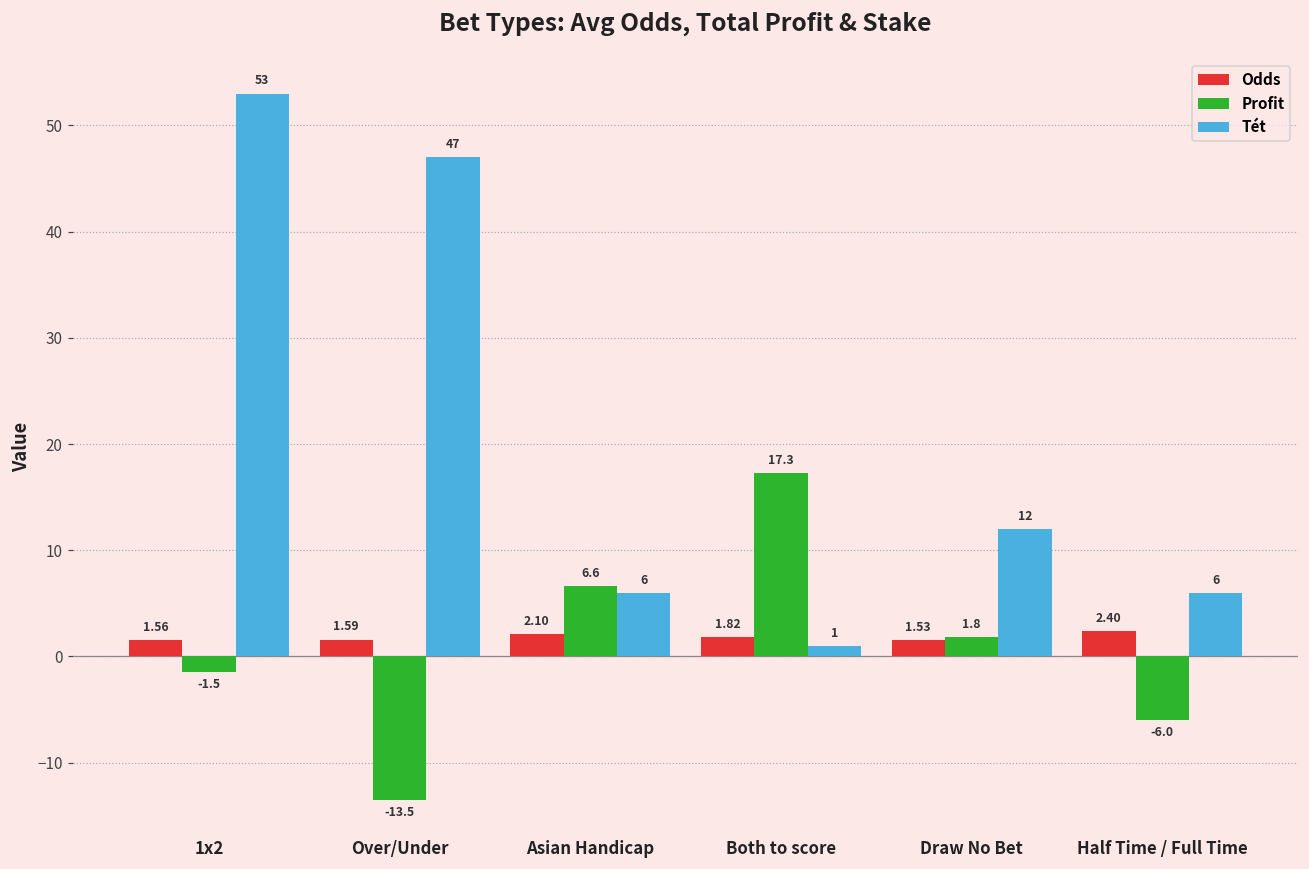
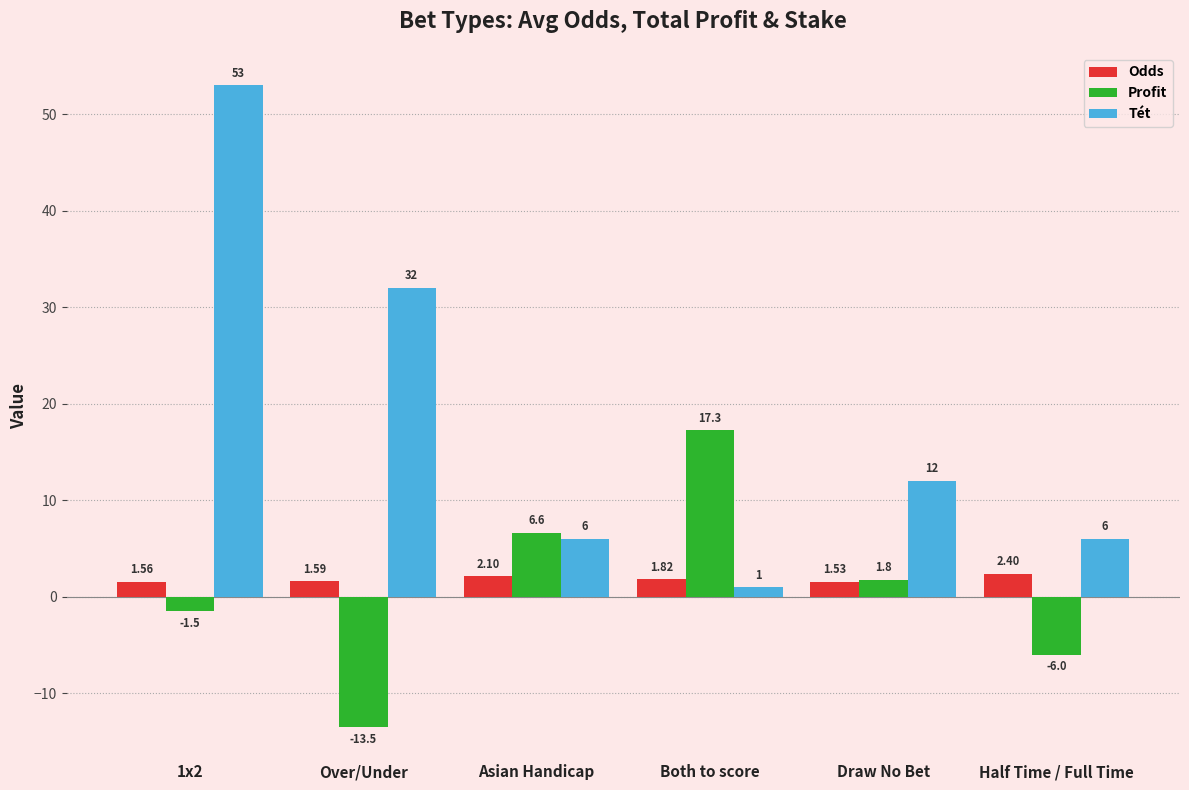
  {
    "Odds": {
      "1x2": 1.56,
      "Over/Under": 1.59,
      "Asian Handicap": 2.10,
      "Both to score": 1.82,
      "Draw No Bet": 1.53,
      "Half Time / Full Time": 2.40
    },
    "Profit": {
      "1x2": -1.5,
      "Over/Under": -13.5,
      "Asian Handicap": 6.6,
      "Both to score": 17.3,
      "Draw No Bet": 1.8,
      "Half Time / Full Time": -6.0
    },
    "Tét": {
      "1x2": 53,
-     "Over/Under": 47,
+     "Over/Under": 32,
      "Asian Handicap": 6,
      "Both to score": 1,
      "Draw No Bet": 12,
      "Half Time / Full Time": 6
    }
  }
